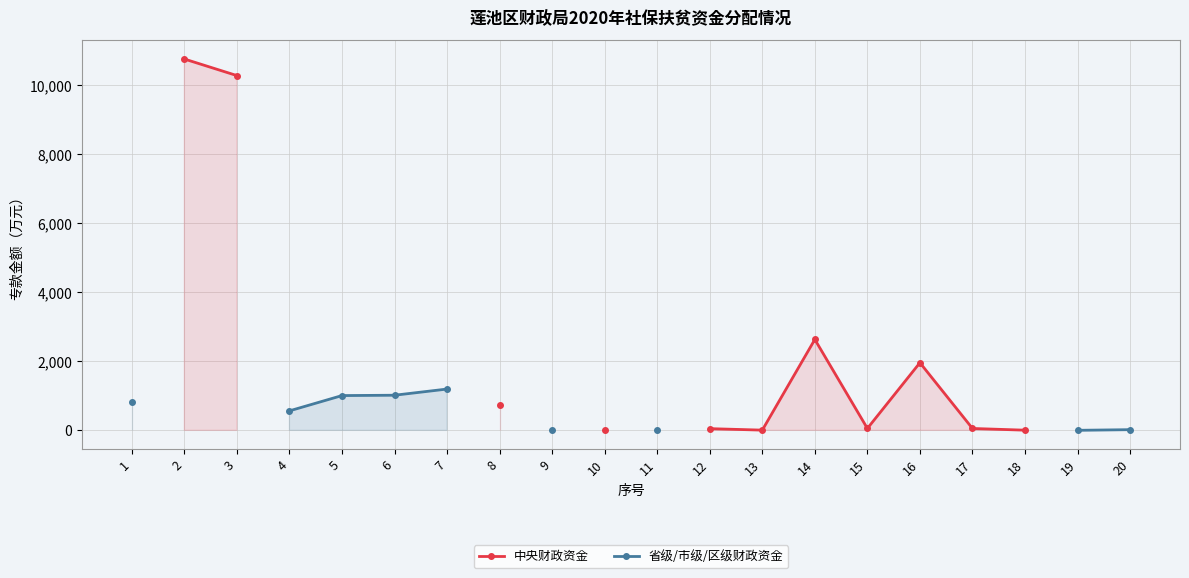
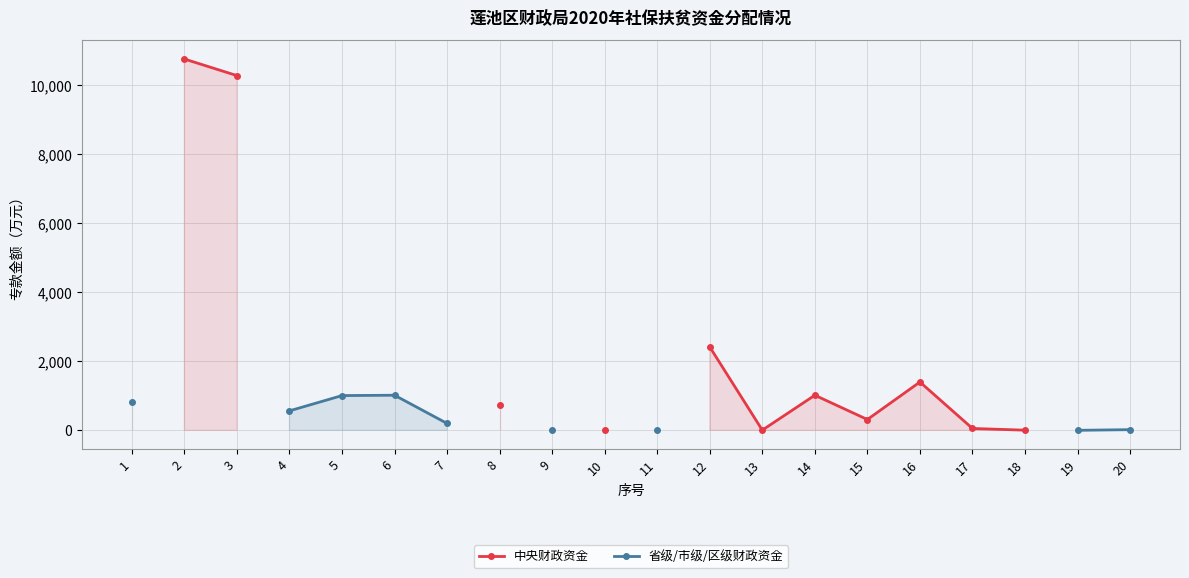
  {
    "中央财政资金": {
      "2": "10,800",
      "3": "10,300",
      "8": "700",
      "10": "0",
-     "12": "0",
+     "12": "2,400",
      "13": "0",
-     "14": "2,600",
-     "15": "100",
-     "16": "2,000",
+     "14": "1,000",
+     "15": "300",
+     "16": "1,400",
      "17": "100",
      "18": "0"
    },
    "省级/市级/区级财政资金": {
      "1": "800",
      "4": "600",
      "5": "1,000",
      "6": "1,000",
-     "7": "1,200",
+     "7": "200",
      "9": "0",
      "11": "0",
      "19": "0",
      "20": "0"
    }
  }
